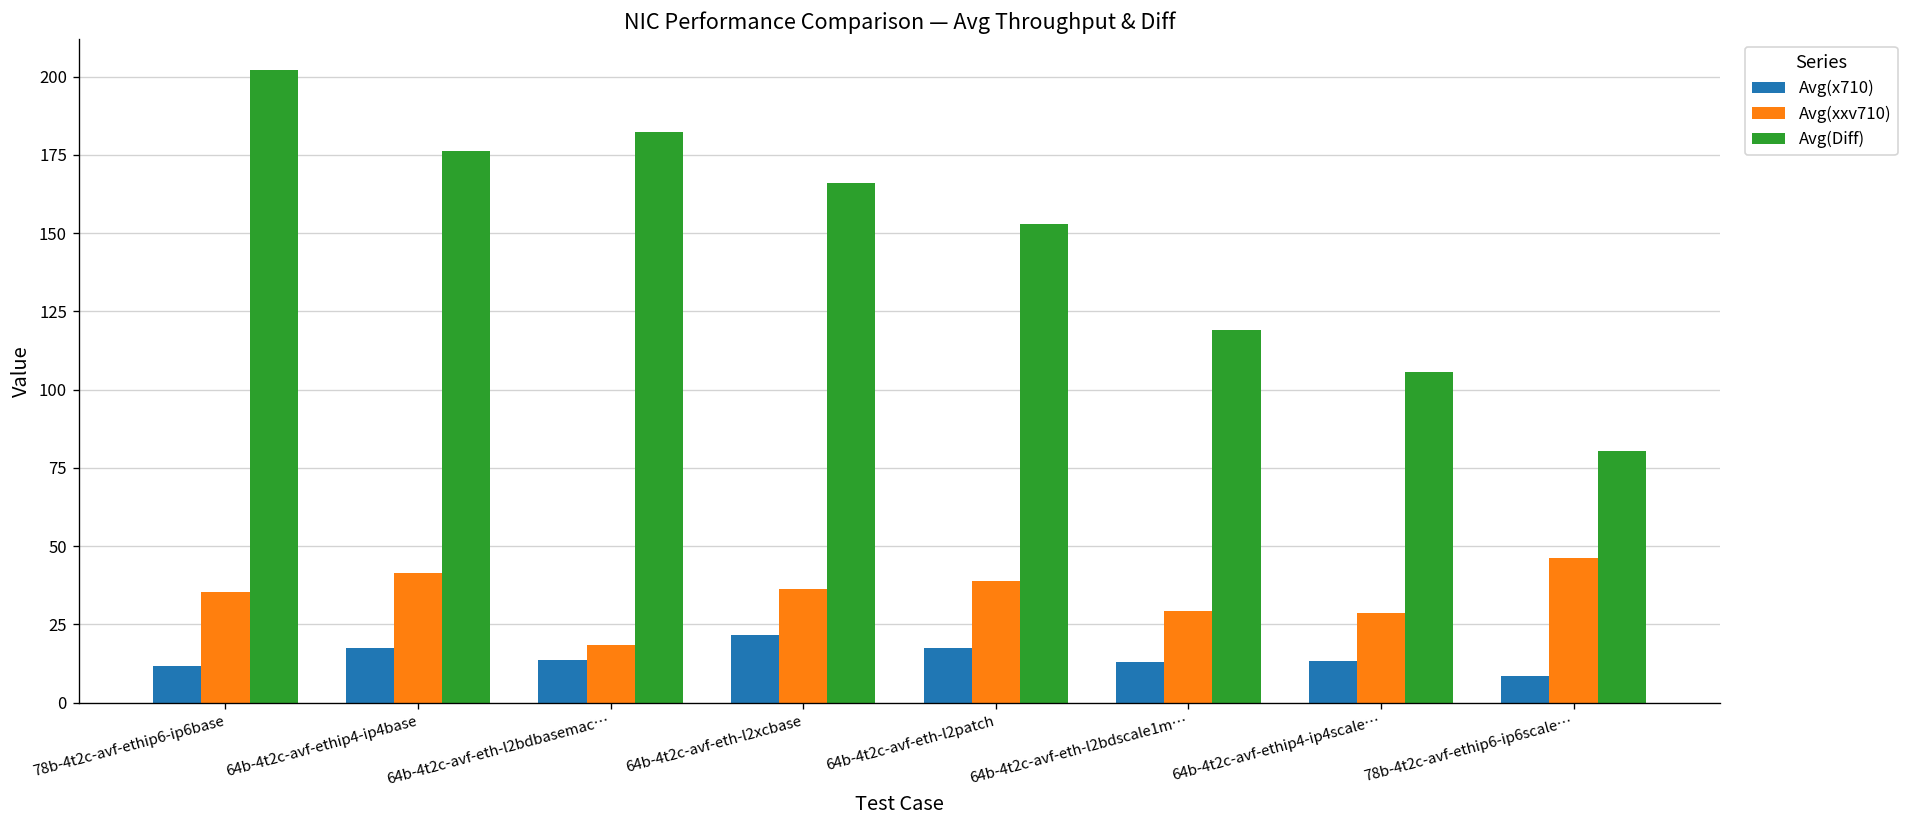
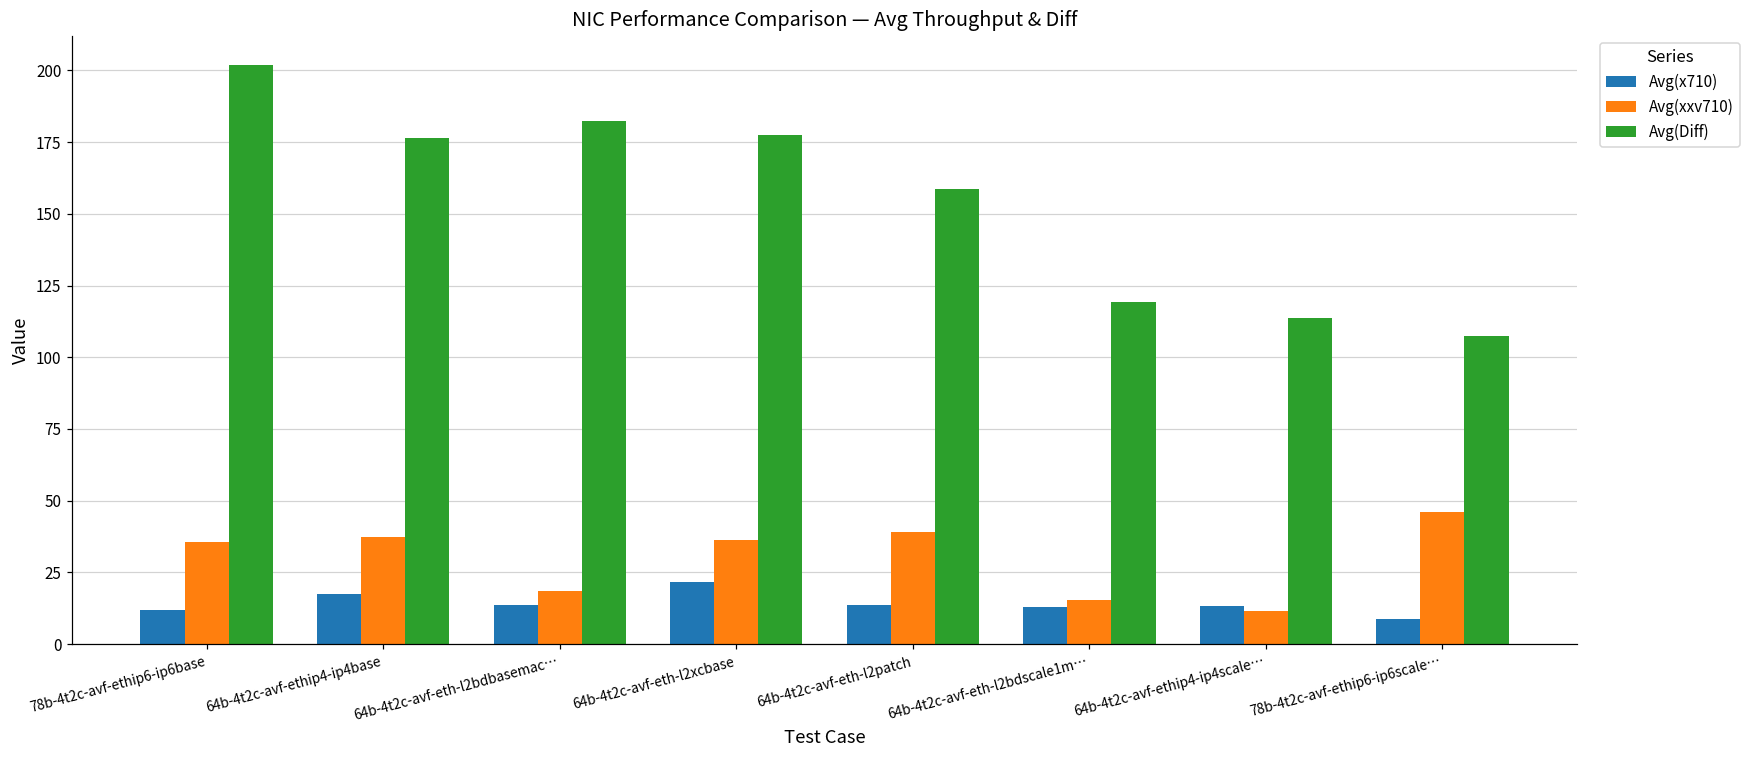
  {
    "Avg(x710)": {
      "78b-4t2c-avf-ethip6-ip6base": 12,
      "64b-4t2c-avf-ethip4-ip4base": 17,
      "64b-4t2c-avf-eth-l2bdbasemac…": 14,
      "64b-4t2c-avf-eth-l2xcbase": 22,
-     "64b-4t2c-avf-eth-l2patch": 18,
+     "64b-4t2c-avf-eth-l2patch": 14,
      "64b-4t2c-avf-eth-l2bdscale1m…": 13,
      "64b-4t2c-avf-ethip4-ip4scale…": 13,
      "78b-4t2c-avf-ethip6-ip6scale…": 9
    },
    "Avg(xxv710)": {
      "78b-4t2c-avf-ethip6-ip6base": 35,
-     "64b-4t2c-avf-ethip4-ip4base": 41,
+     "64b-4t2c-avf-ethip4-ip4base": 37,
      "64b-4t2c-avf-eth-l2bdbasemac…": 19,
      "64b-4t2c-avf-eth-l2xcbase": 36,
      "64b-4t2c-avf-eth-l2patch": 39,
-     "64b-4t2c-avf-eth-l2bdscale1m…": 29,
-     "64b-4t2c-avf-ethip4-ip4scale…": 29,
+     "64b-4t2c-avf-eth-l2bdscale1m…": 15,
+     "64b-4t2c-avf-ethip4-ip4scale…": 11,
      "78b-4t2c-avf-ethip6-ip6scale…": 46
    },
    "Avg(Diff)": {
      "78b-4t2c-avf-ethip6-ip6base": 202,
      "64b-4t2c-avf-ethip4-ip4base": 176,
      "64b-4t2c-avf-eth-l2bdbasemac…": 182,
-     "64b-4t2c-avf-eth-l2xcbase": 166,
-     "64b-4t2c-avf-eth-l2patch": 153,
+     "64b-4t2c-avf-eth-l2xcbase": 177,
+     "64b-4t2c-avf-eth-l2patch": 159,
      "64b-4t2c-avf-eth-l2bdscale1m…": 119,
-     "64b-4t2c-avf-ethip4-ip4scale…": 106,
-     "78b-4t2c-avf-ethip6-ip6scale…": 81
+     "64b-4t2c-avf-ethip4-ip4scale…": 114,
+     "78b-4t2c-avf-ethip6-ip6scale…": 108
    }
  }
